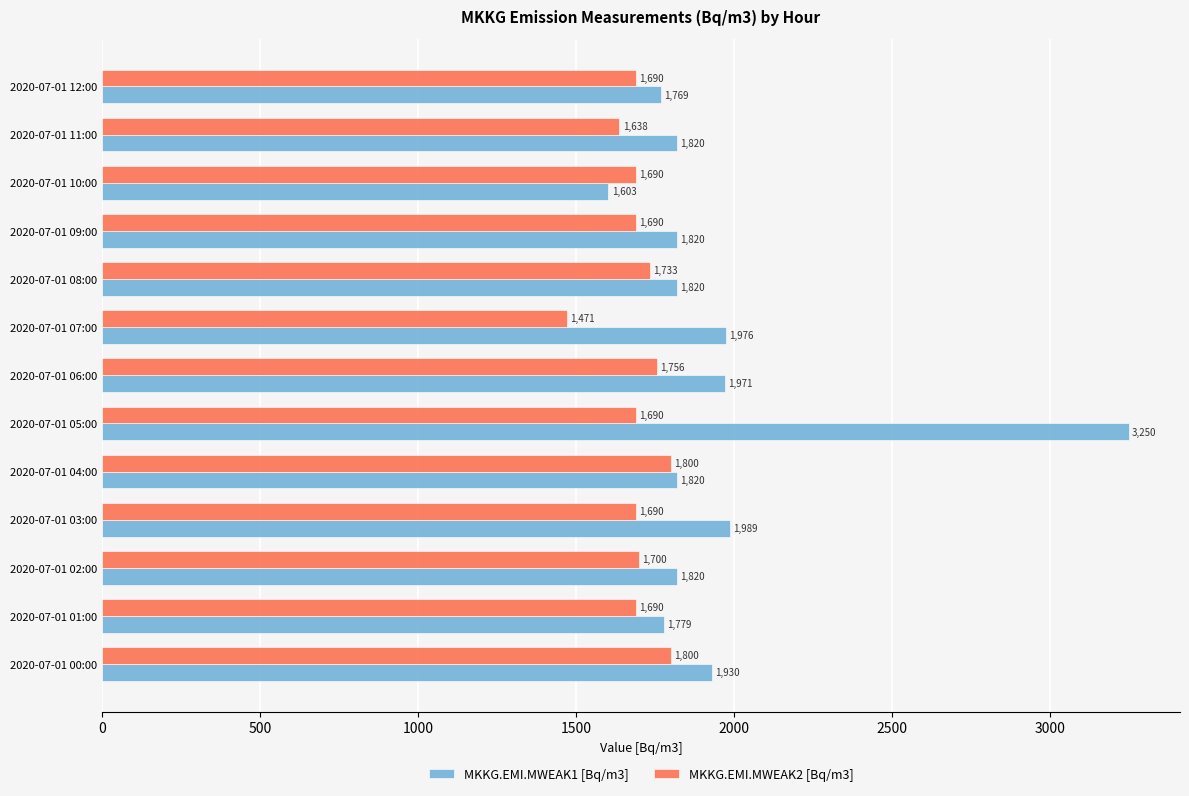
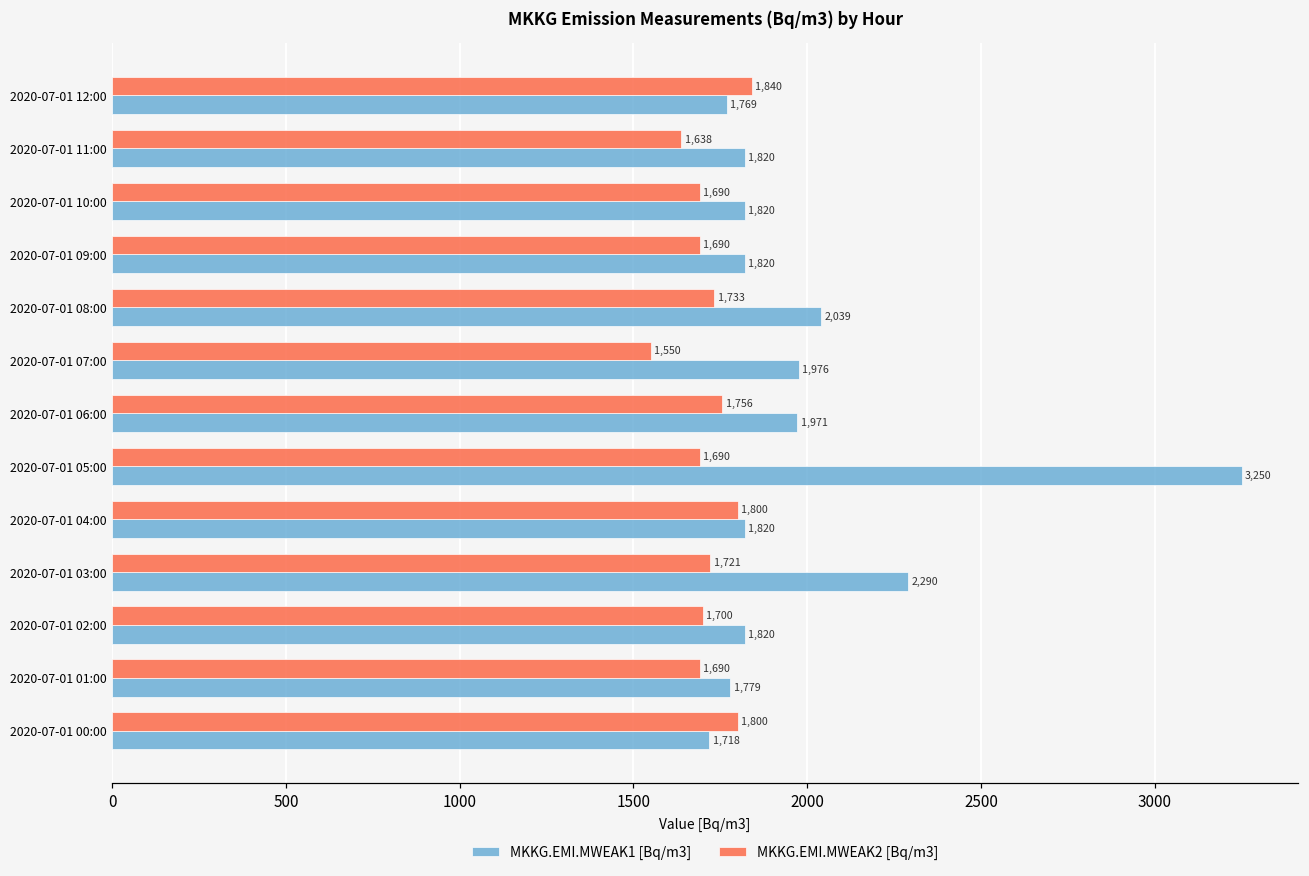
  {
    "MKKG.EMI.MWEAK1 [Bq/m3]": {
      "2020-07-01 12:00": "1,769",
      "2020-07-01 11:00": "1,820",
-     "2020-07-01 10:00": "1,603",
+     "2020-07-01 10:00": "1,820",
      "2020-07-01 09:00": "1,820",
-     "2020-07-01 08:00": "1,820",
+     "2020-07-01 08:00": "2,039",
      "2020-07-01 07:00": "1,976",
      "2020-07-01 06:00": "1,971",
      "2020-07-01 05:00": "3,250",
      "2020-07-01 04:00": "1,820",
-     "2020-07-01 03:00": "1,989",
+     "2020-07-01 03:00": "2,290",
      "2020-07-01 02:00": "1,820",
      "2020-07-01 01:00": "1,779",
-     "2020-07-01 00:00": "1,930"
+     "2020-07-01 00:00": "1,718"
    },
    "MKKG.EMI.MWEAK2 [Bq/m3]": {
-     "2020-07-01 12:00": "1,690",
+     "2020-07-01 12:00": "1,840",
      "2020-07-01 11:00": "1,638",
      "2020-07-01 10:00": "1,690",
      "2020-07-01 09:00": "1,690",
      "2020-07-01 08:00": "1,733",
-     "2020-07-01 07:00": "1,471",
+     "2020-07-01 07:00": "1,550",
      "2020-07-01 06:00": "1,756",
      "2020-07-01 05:00": "1,690",
      "2020-07-01 04:00": "1,800",
-     "2020-07-01 03:00": "1,690",
+     "2020-07-01 03:00": "1,721",
      "2020-07-01 02:00": "1,700",
      "2020-07-01 01:00": "1,690",
      "2020-07-01 00:00": "1,800"
    }
  }
